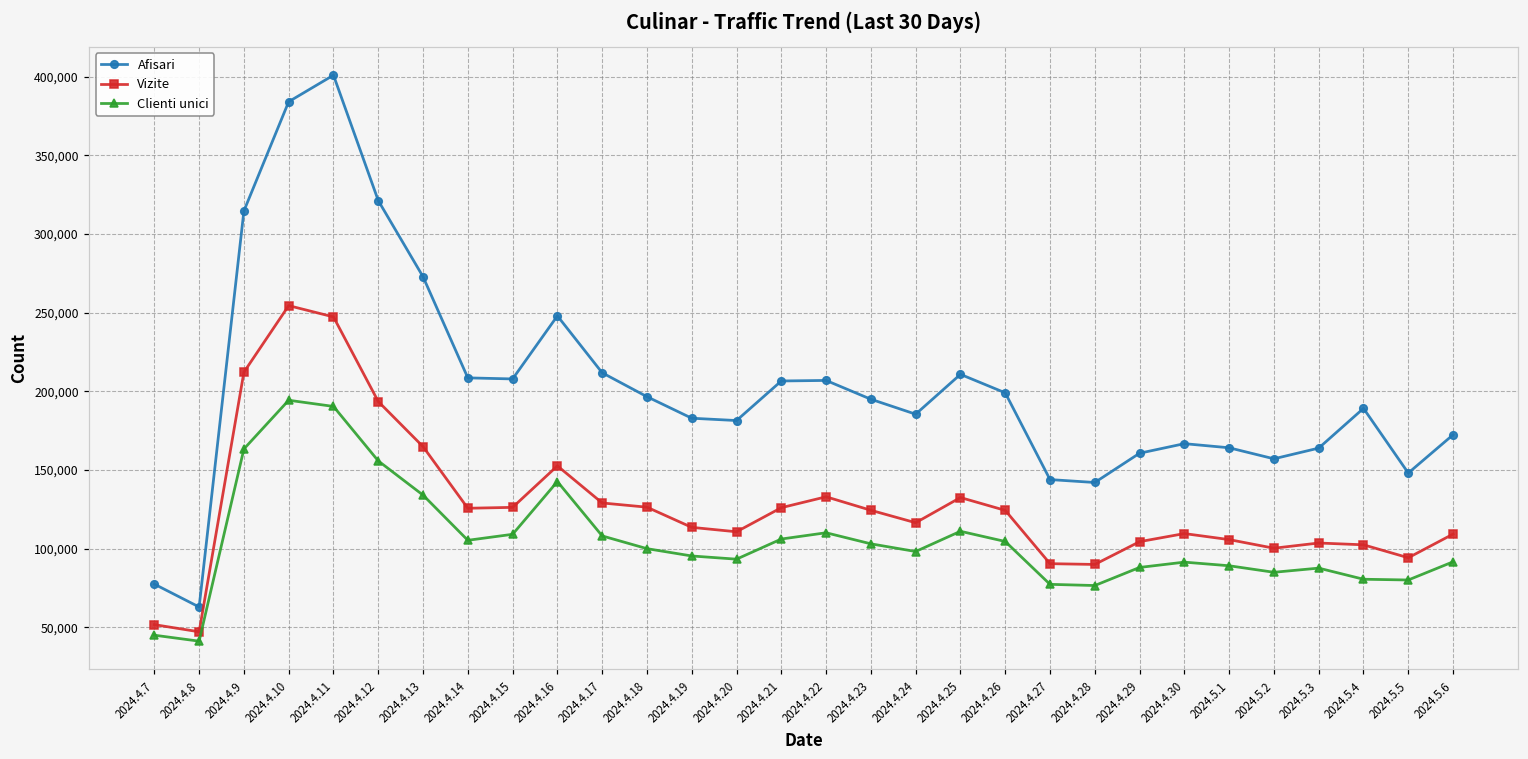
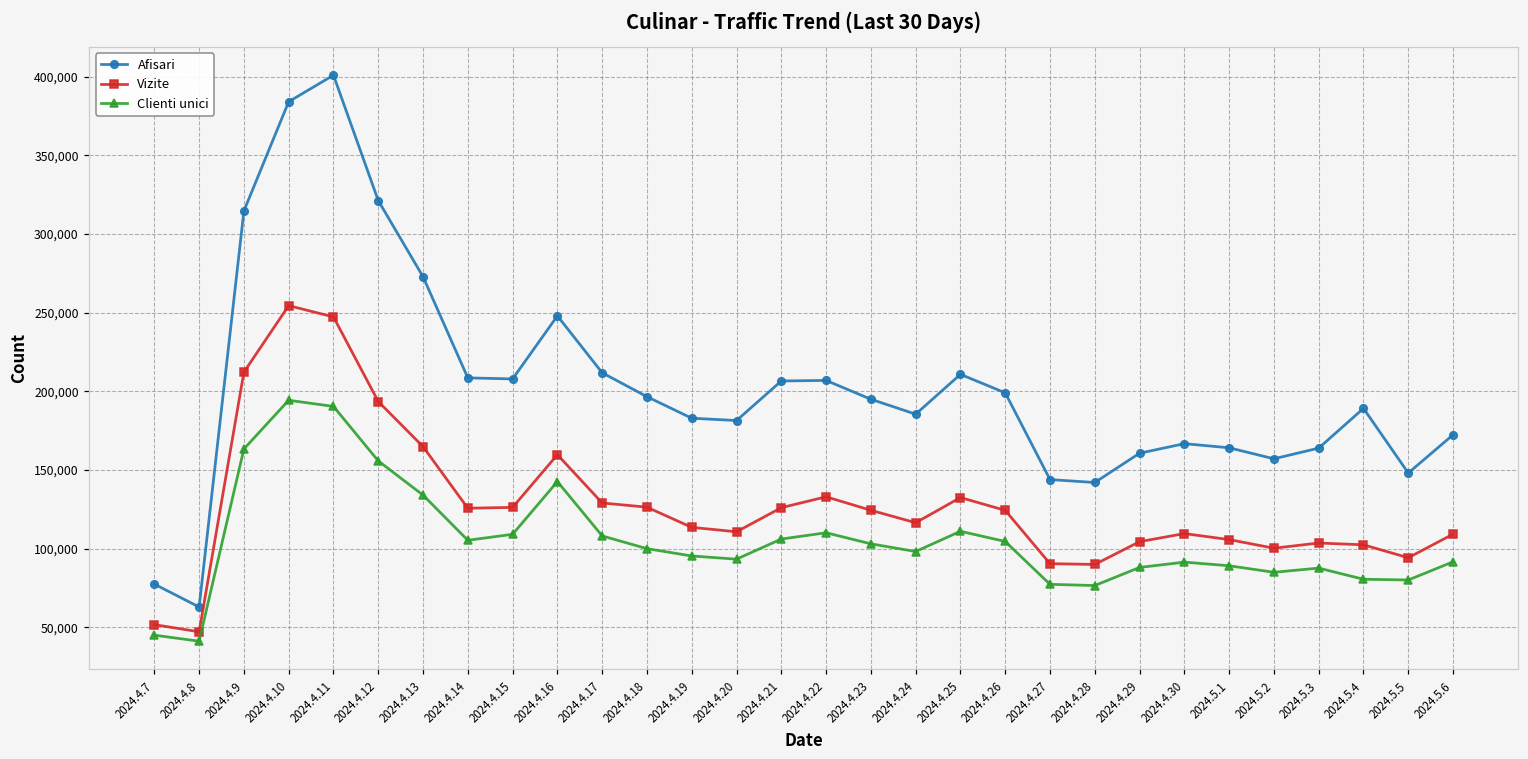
  {
    "Afisari": {
      "2024.4.7": "77,000",
      "2024.4.8": "63,000",
      "2024.4.9": "315,000",
      "2024.4.10": "384,000",
      "2024.4.11": "401,000",
      "2024.4.12": "321,000",
      "2024.4.13": "273,000",
      "2024.4.14": "209,000",
      "2024.4.15": "208,000",
      "2024.4.16": "248,000",
      "2024.4.17": "212,000",
      "2024.4.18": "197,000",
      "2024.4.19": "183,000",
      "2024.4.20": "181,000",
      "2024.4.21": "207,000",
      "2024.4.22": "207,000",
      "2024.4.23": "195,000",
      "2024.4.24": "186,000",
      "2024.4.25": "211,000",
      "2024.4.26": "199,000",
      "2024.4.27": "144,000",
      "2024.4.28": "142,000",
      "2024.4.29": "161,000",
      "2024.4.30": "167,000",
      "2024.5.1": "164,000",
      "2024.5.2": "157,000",
      "2024.5.3": "164,000",
      "2024.5.4": "189,000",
      "2024.5.5": "148,000",
      "2024.5.6": "172,000"
    },
    "Vizite": {
      "2024.4.7": "52,000",
      "2024.4.8": "47,000",
      "2024.4.9": "212,000",
      "2024.4.10": "255,000",
      "2024.4.11": "247,000",
      "2024.4.12": "194,000",
      "2024.4.13": "165,000",
      "2024.4.14": "126,000",
      "2024.4.15": "126,000",
-     "2024.4.16": "153,000",
+     "2024.4.16": "160,000",
      "2024.4.17": "129,000",
      "2024.4.18": "126,000",
      "2024.4.19": "114,000",
      "2024.4.20": "111,000",
      "2024.4.21": "126,000",
      "2024.4.22": "133,000",
      "2024.4.23": "124,000",
      "2024.4.24": "117,000",
      "2024.4.25": "133,000",
      "2024.4.26": "124,000",
      "2024.4.27": "90,000",
      "2024.4.28": "90,000",
      "2024.4.29": "104,000",
      "2024.4.30": "110,000",
      "2024.5.1": "106,000",
      "2024.5.2": "100,000",
      "2024.5.3": "104,000",
      "2024.5.4": "102,000",
      "2024.5.5": "94,000",
      "2024.5.6": "109,000"
    },
    "Clienti unici": {
      "2024.4.7": "45,000",
      "2024.4.8": "41,000",
      "2024.4.9": "163,000",
      "2024.4.10": "194,000",
      "2024.4.11": "190,000",
      "2024.4.12": "156,000",
      "2024.4.13": "134,000",
      "2024.4.14": "105,000",
      "2024.4.15": "109,000",
      "2024.4.16": "143,000",
      "2024.4.17": "108,000",
      "2024.4.18": "100,000",
      "2024.4.19": "95,000",
      "2024.4.20": "93,000",
      "2024.4.21": "106,000",
      "2024.4.22": "110,000",
      "2024.4.23": "103,000",
      "2024.4.24": "98,000",
      "2024.4.25": "111,000",
      "2024.4.26": "105,000",
      "2024.4.27": "77,000",
      "2024.4.28": "77,000",
      "2024.4.29": "88,000",
      "2024.4.30": "91,000",
      "2024.5.1": "89,000",
      "2024.5.2": "85,000",
      "2024.5.3": "88,000",
      "2024.5.4": "81,000",
      "2024.5.5": "80,000",
      "2024.5.6": "92,000"
    }
  }
